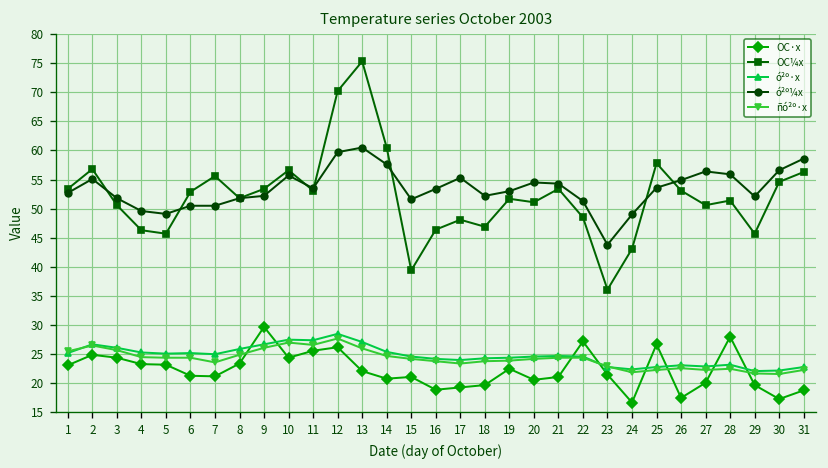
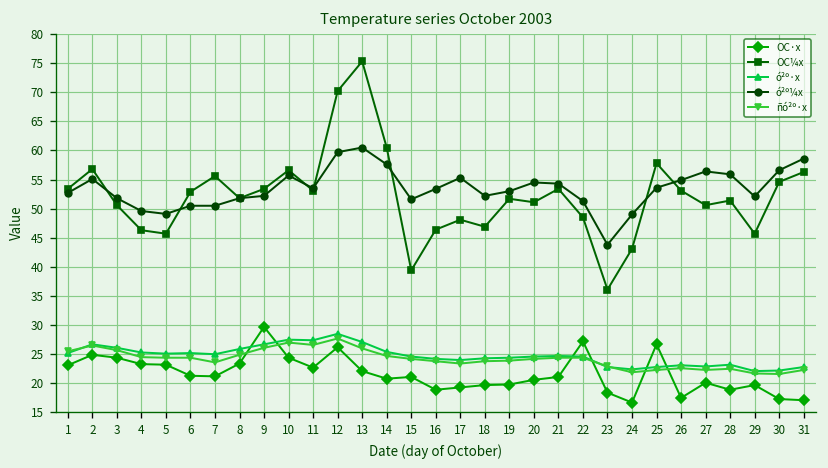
  {
    "OC·x": {
      "1": 23,
      "2": 25,
      "3": 24,
      "4": 23,
      "5": 23,
      "6": 21,
      "7": 21,
      "8": 23,
      "9": 30,
      "10": 24,
-     "11": 26,
+     "11": 23,
      "12": 26,
      "13": 22,
      "14": 21,
      "15": 21,
      "16": 19,
      "17": 19,
      "18": 20,
-     "19": 23,
+     "19": 20,
      "20": 21,
      "21": 21,
      "22": 27,
-     "23": 22,
+     "23": 18,
      "24": 17,
      "25": 27,
      "26": 18,
      "27": 20,
-     "28": 28,
+     "28": 19,
      "29": 20,
      "30": 17,
-     "31": 19
+     "31": 17
    }
  }
